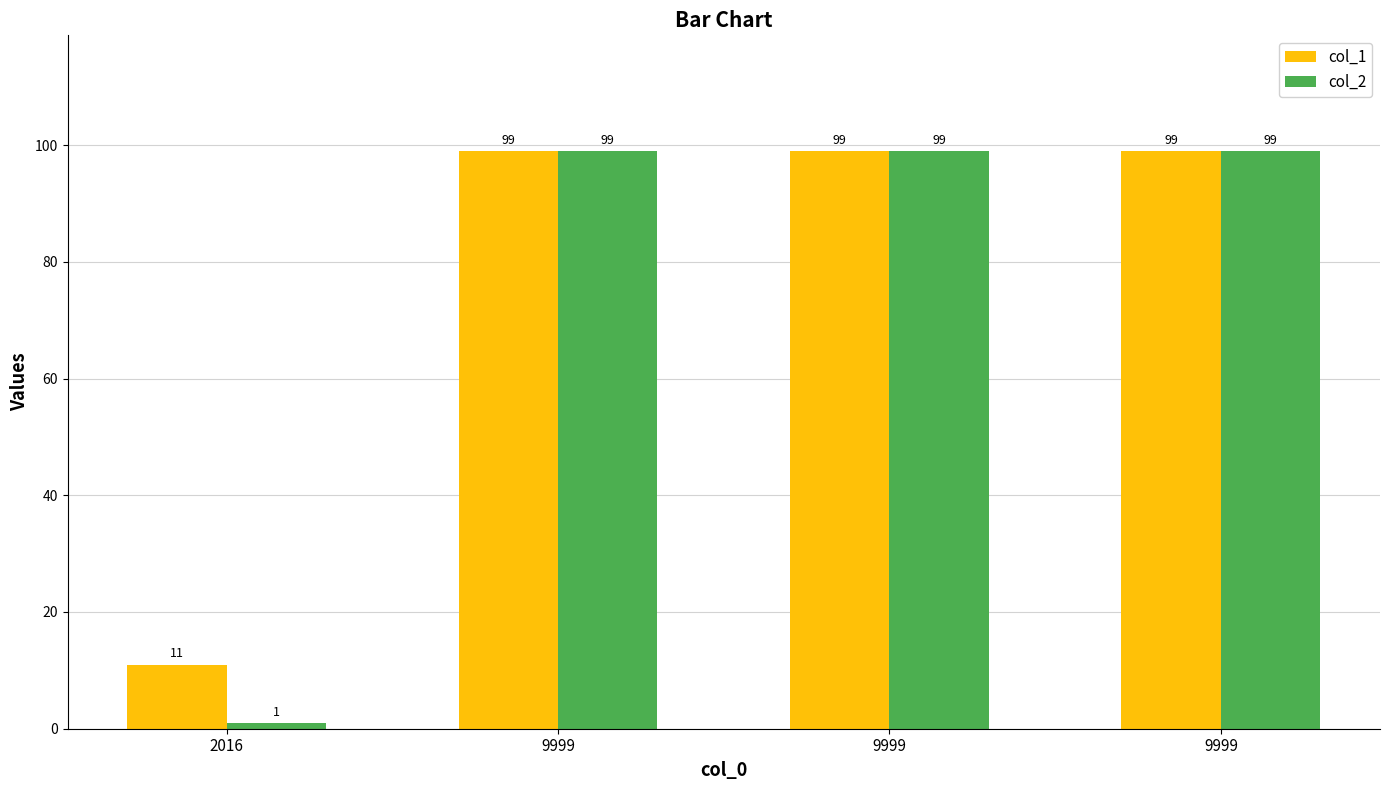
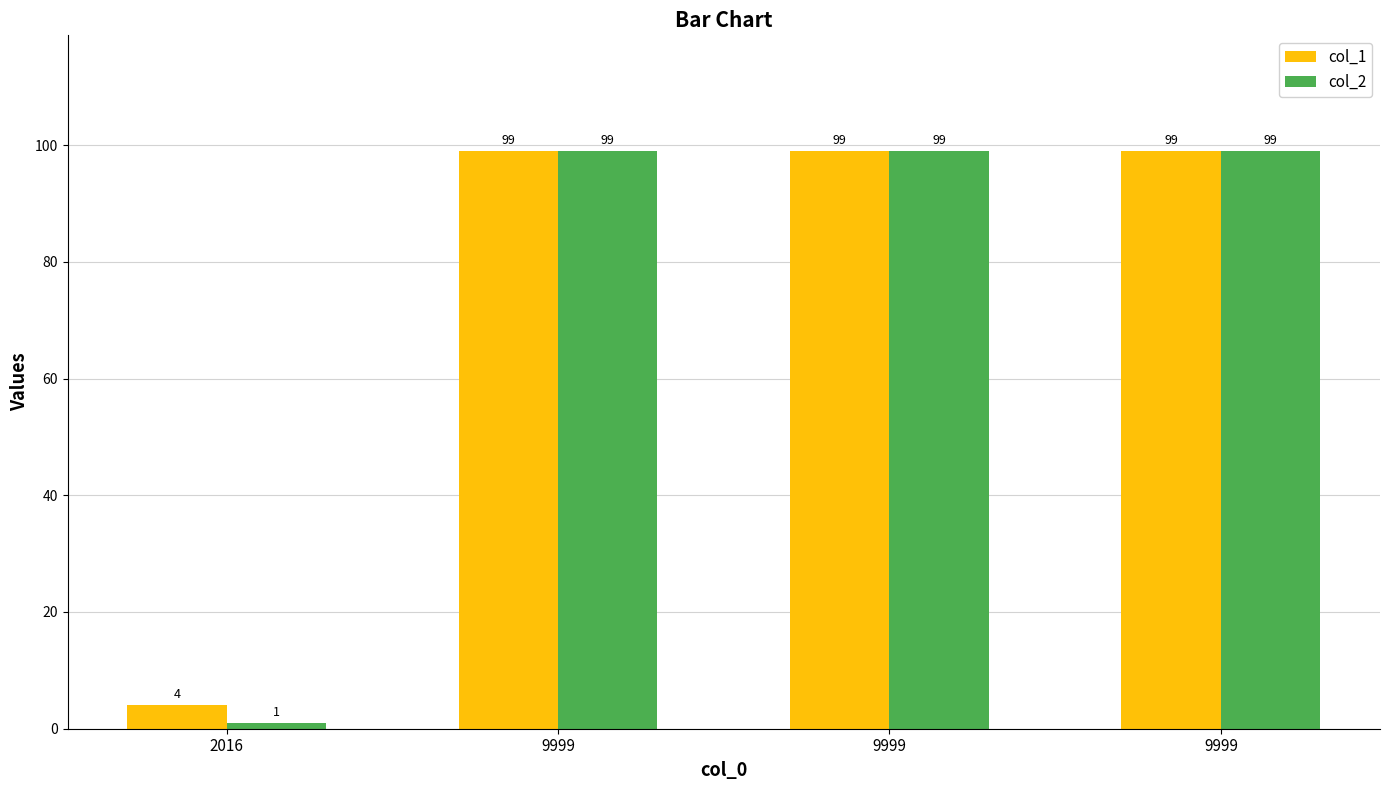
  {
    "col_1": {
-     "2016": 11
+     "2016": 4
    },
    "col_2": {
      "2016": 1
    }
  }
